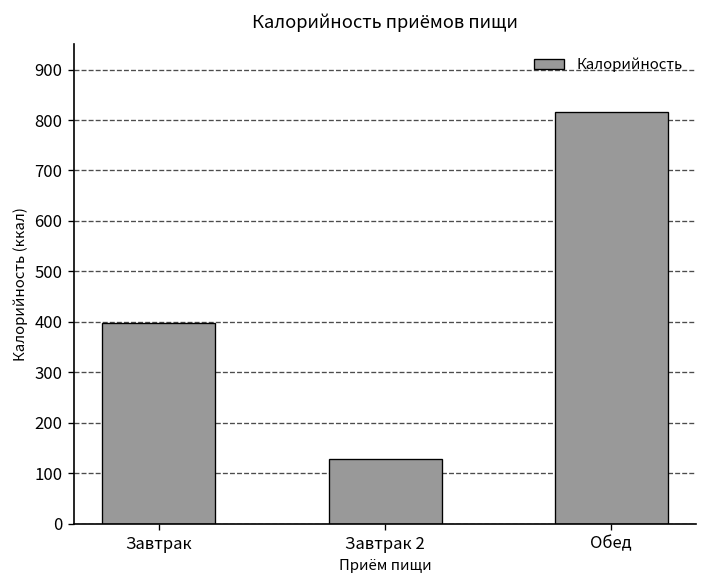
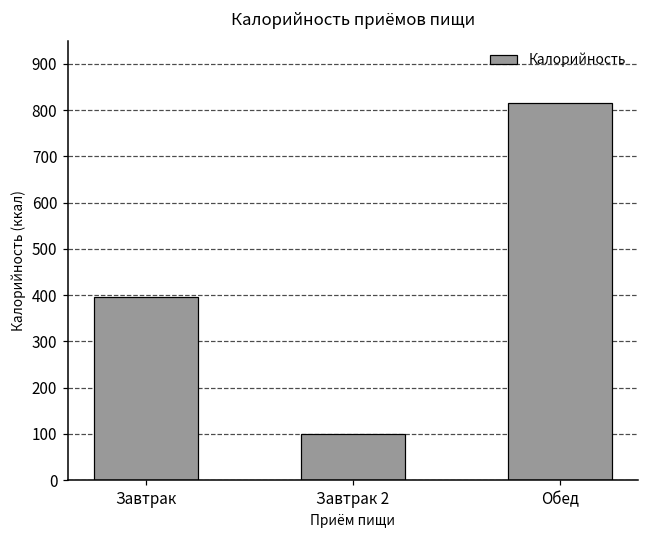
  {
    "Завтрак": 400,
-   "Завтрак 2": 130,
+   "Завтрак 2": 100,
    "Обед": 820
  }
